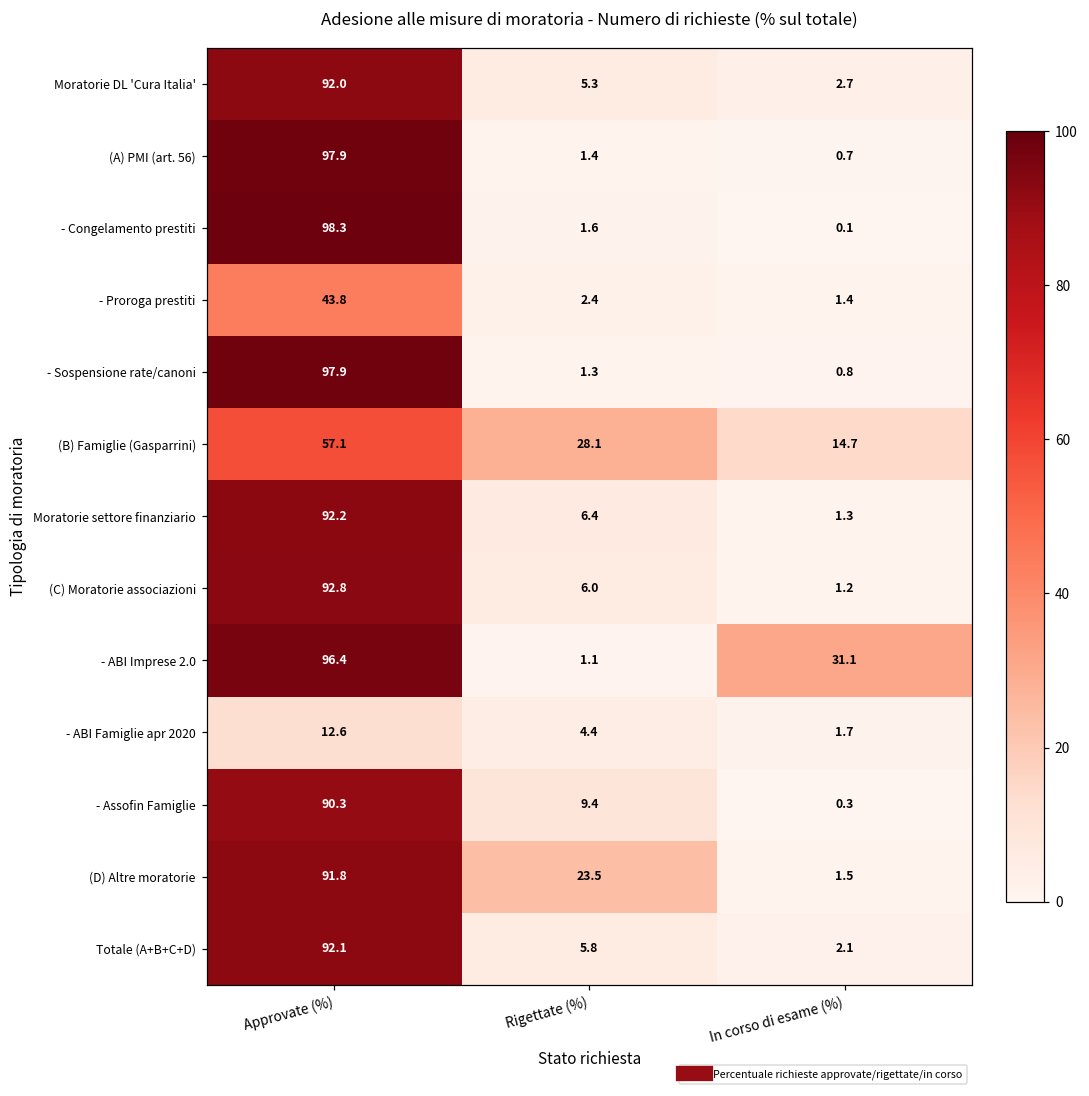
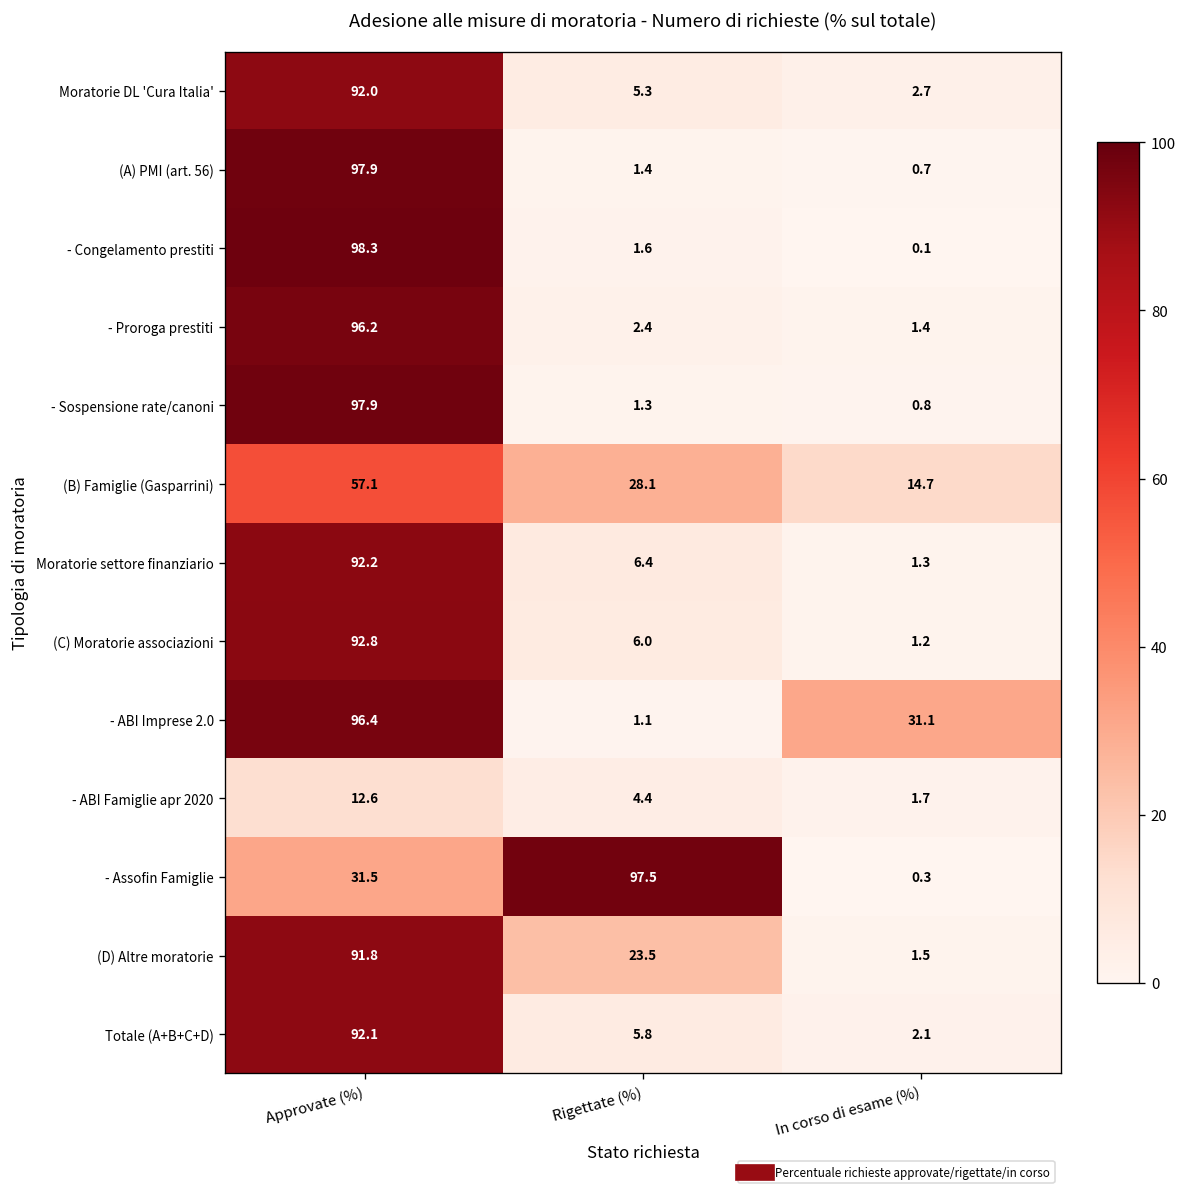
  {
    "Moratorie DL 'Cura Italia'": {
      "Approvate (%)": 92.0,
      "Rigettate (%)": 5.3,
      "In corso di esame (%)": 2.7
    },
    "(A) PMI (art. 56)": {
      "Approvate (%)": 97.9,
      "Rigettate (%)": 1.4,
      "In corso di esame (%)": 0.7
    },
    "- Congelamento prestiti": {
      "Approvate (%)": 98.3,
      "Rigettate (%)": 1.6,
      "In corso di esame (%)": 0.1
    },
    "- Proroga prestiti": {
-     "Approvate (%)": 43.8,
+     "Approvate (%)": 96.2,
      "Rigettate (%)": 2.4,
      "In corso di esame (%)": 1.4
    },
    "- Sospensione rate/canoni": {
      "Approvate (%)": 97.9,
      "Rigettate (%)": 1.3,
      "In corso di esame (%)": 0.8
    },
    "(B) Famiglie (Gasparrini)": {
      "Approvate (%)": 57.1,
      "Rigettate (%)": 28.1,
      "In corso di esame (%)": 14.7
    },
    "Moratorie settore finanziario": {
      "Approvate (%)": 92.2,
      "Rigettate (%)": 6.4,
      "In corso di esame (%)": 1.3
    },
    "(C) Moratorie associazioni": {
      "Approvate (%)": 92.8,
      "Rigettate (%)": 6.0,
      "In corso di esame (%)": 1.2
    },
    "- ABI Imprese 2.0": {
      "Approvate (%)": 96.4,
      "Rigettate (%)": 1.1,
      "In corso di esame (%)": 31.1
    },
    "- ABI Famiglie apr 2020": {
      "Approvate (%)": 12.6,
      "Rigettate (%)": 4.4,
      "In corso di esame (%)": 1.7
    },
    "- Assofin Famiglie": {
-     "Approvate (%)": 90.3,
-     "Rigettate (%)": 9.4,
+     "Approvate (%)": 31.5,
+     "Rigettate (%)": 97.5,
      "In corso di esame (%)": 0.3
    },
    "(D) Altre moratorie": {
      "Approvate (%)": 91.8,
      "Rigettate (%)": 23.5,
      "In corso di esame (%)": 1.5
    },
    "Totale (A+B+C+D)": {
      "Approvate (%)": 92.1,
      "Rigettate (%)": 5.8,
      "In corso di esame (%)": 2.1
    }
  }
